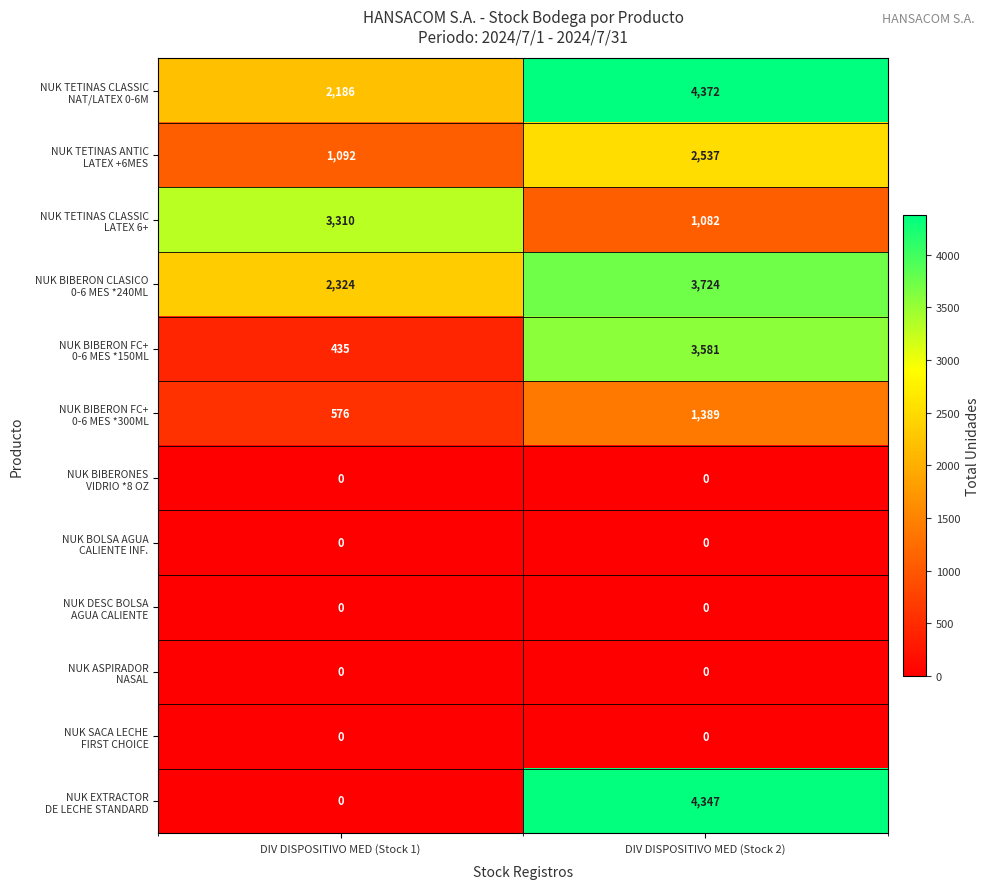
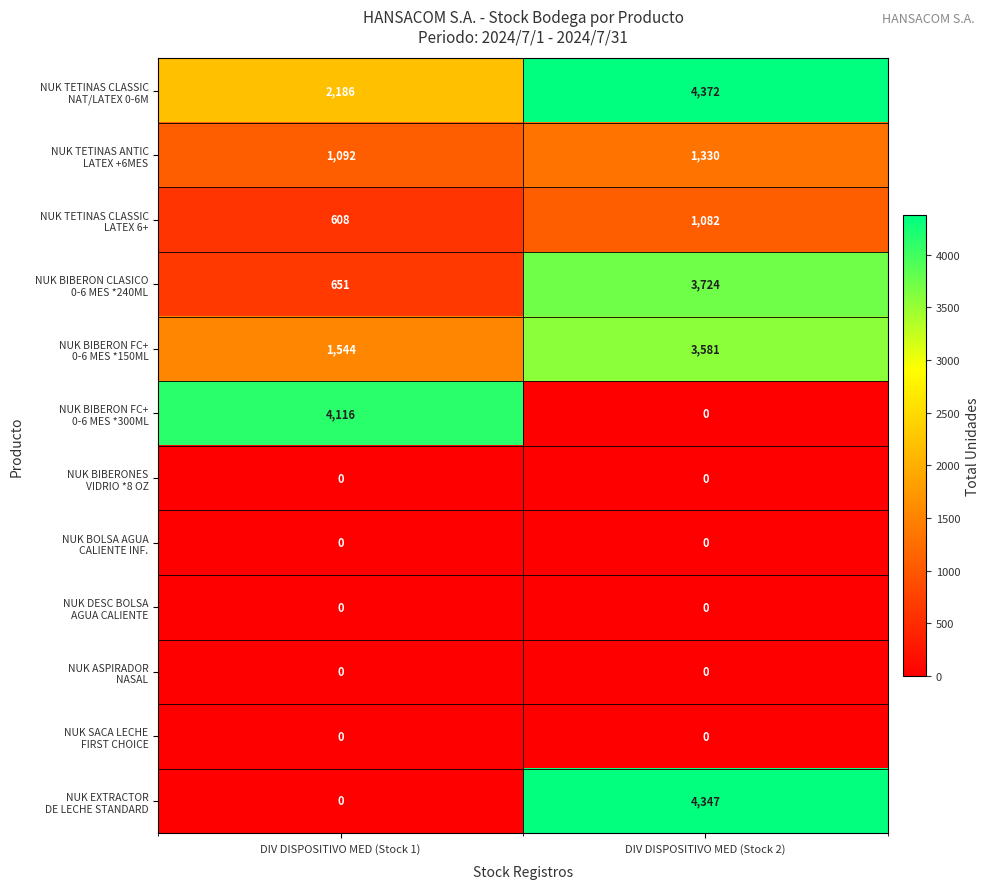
  {
    "NUK TETINAS CLASSIC NAT/LATEX 0-6M": {
      "DIV DISPOSITIVO MED (Stock 1)": "2,186",
      "DIV DISPOSITIVO MED (Stock 2)": "4,372"
    },
    "NUK TETINAS ANTIC LATEX +6MES": {
      "DIV DISPOSITIVO MED (Stock 1)": "1,092",
-     "DIV DISPOSITIVO MED (Stock 2)": "2,537"
+     "DIV DISPOSITIVO MED (Stock 2)": "1,330"
    },
    "NUK TETINAS CLASSIC LATEX 6+": {
-     "DIV DISPOSITIVO MED (Stock 1)": "3,310",
+     "DIV DISPOSITIVO MED (Stock 1)": "608",
      "DIV DISPOSITIVO MED (Stock 2)": "1,082"
    },
    "NUK BIBERON CLASICO 0-6 MES *240ML": {
-     "DIV DISPOSITIVO MED (Stock 1)": "2,324",
+     "DIV DISPOSITIVO MED (Stock 1)": "651",
      "DIV DISPOSITIVO MED (Stock 2)": "3,724"
    },
    "NUK BIBERON FC+ 0-6 MES *150ML": {
-     "DIV DISPOSITIVO MED (Stock 1)": "435",
+     "DIV DISPOSITIVO MED (Stock 1)": "1,544",
      "DIV DISPOSITIVO MED (Stock 2)": "3,581"
    },
    "NUK BIBERON FC+ 0-6 MES *300ML": {
-     "DIV DISPOSITIVO MED (Stock 1)": "576",
-     "DIV DISPOSITIVO MED (Stock 2)": "1,389"
+     "DIV DISPOSITIVO MED (Stock 1)": "4,116",
+     "DIV DISPOSITIVO MED (Stock 2)": "0"
    },
    "NUK BIBERONES VIDRIO *8 OZ": {
      "DIV DISPOSITIVO MED (Stock 1)": "0",
      "DIV DISPOSITIVO MED (Stock 2)": "0"
    },
    "NUK BOLSA AGUA CALIENTE INF.": {
      "DIV DISPOSITIVO MED (Stock 1)": "0",
      "DIV DISPOSITIVO MED (Stock 2)": "0"
    },
    "NUK DESC BOLSA AGUA CALIENTE": {
      "DIV DISPOSITIVO MED (Stock 1)": "0",
      "DIV DISPOSITIVO MED (Stock 2)": "0"
    },
    "NUK ASPIRADOR NASAL": {
      "DIV DISPOSITIVO MED (Stock 1)": "0",
      "DIV DISPOSITIVO MED (Stock 2)": "0"
    },
    "NUK SACA LECHE FIRST CHOICE": {
      "DIV DISPOSITIVO MED (Stock 1)": "0",
      "DIV DISPOSITIVO MED (Stock 2)": "0"
    },
    "NUK EXTRACTOR DE LECHE STANDARD": {
      "DIV DISPOSITIVO MED (Stock 1)": "0",
      "DIV DISPOSITIVO MED (Stock 2)": "4,347"
    }
  }
